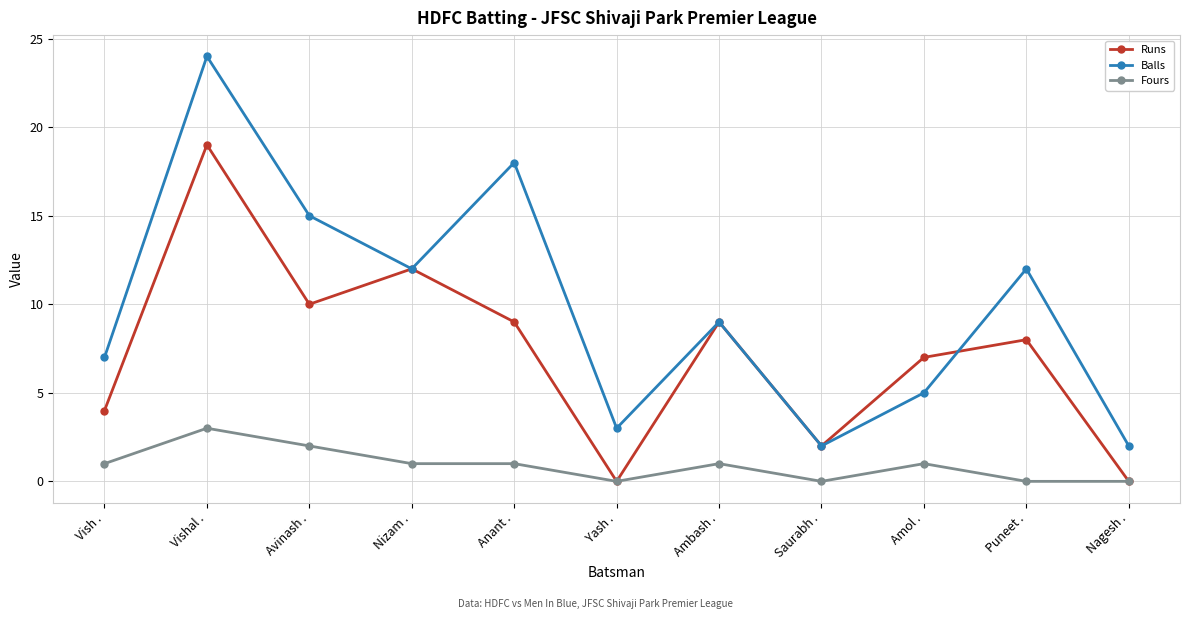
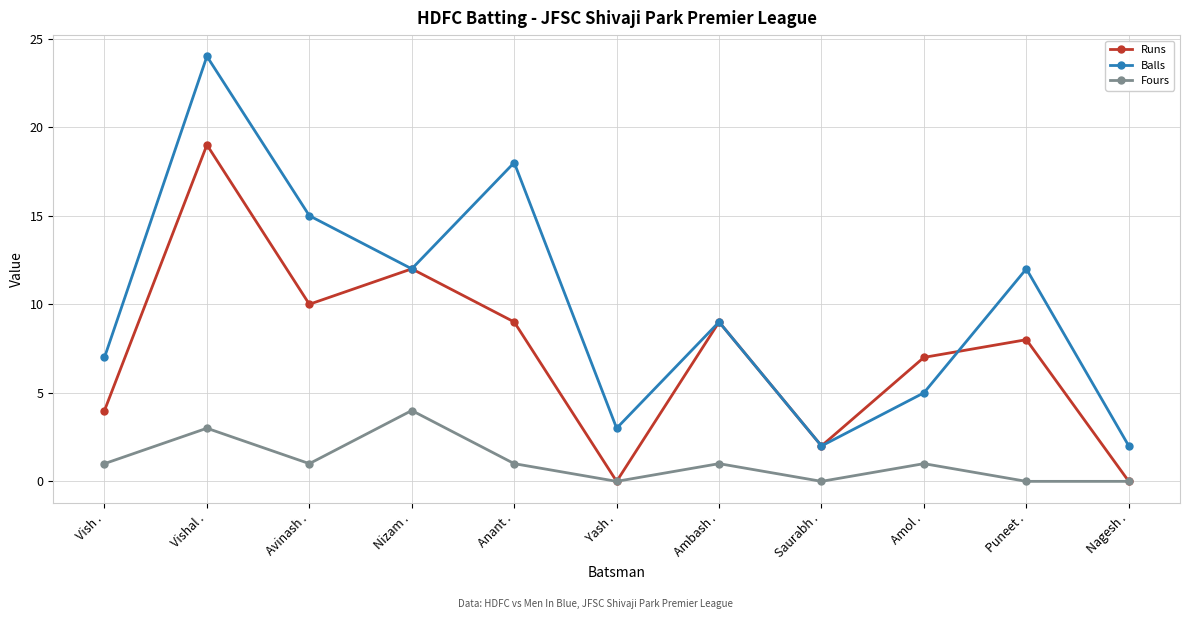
  {
    "Runs": {
      "Vish .": 4,
      "Vishal .": 19,
      "Avinash .": 10,
      "Anant .": 9,
      "Amol .": 7,
      "Puneet .": 8
    },
    "Balls": {
      "Vish .": 7,
      "Vishal .": 24,
      "Avinash .": 15,
      "Anant .": 18,
      "Yash .": 3,
      "Amol .": 5,
      "Puneet .": 12,
      "Nagesh .": 2
    },
    "Fours": {
      "Vish .": 1,
      "Vishal .": 3,
-     "Avinash .": 2,
-     "Nizam .": 1,
+     "Avinash .": 1,
+     "Nizam .": 4,
      "Anant .": 1,
      "Ambash .": 1,
      "Saurabh .": 0,
      "Amol .": 1,
      "Puneet .": 0
    }
  }
